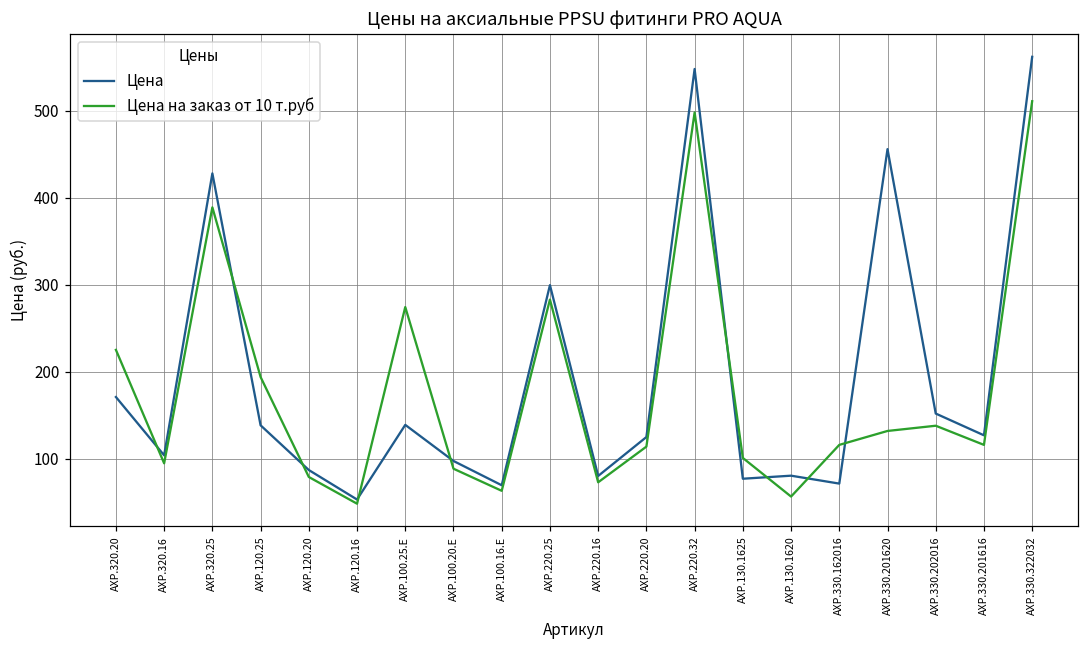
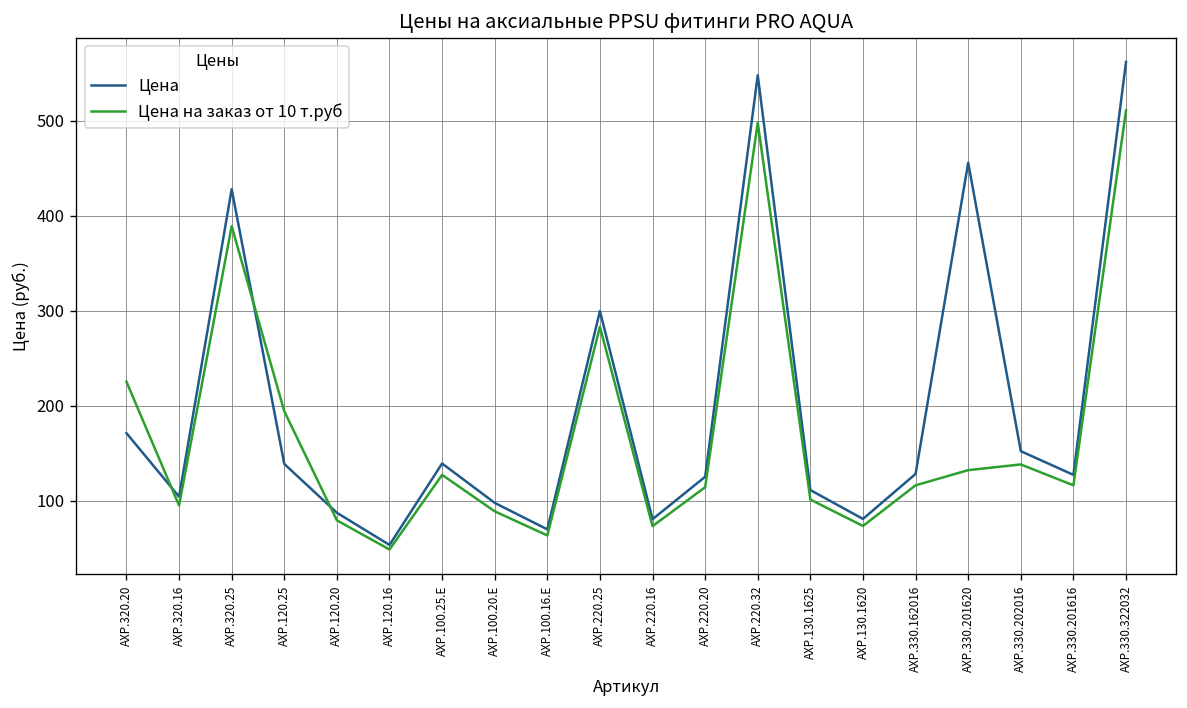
  {
    "Цена": {
      "AXP.320.20": 170,
      "AXP.320.16": 100,
      "AXP.320.25": 430,
      "AXP.120.25": 140,
      "AXP.120.20": 90,
      "AXP.120.16": 50,
      "AXP.100.25.E": 140,
      "AXP.100.20.E": 100,
      "AXP.100.16.E": 70,
      "AXP.220.25": 300,
      "AXP.220.16": 80,
      "AXP.220.20": 130,
      "AXP.220.32": 550,
-     "AXP.130.1625": 80,
+     "AXP.130.1625": 110,
      "AXP.130.1620": 80,
-     "AXP.330.162016": 70,
+     "AXP.330.162016": 130,
      "AXP.330.201620": 460,
      "AXP.330.202016": 150,
      "AXP.330.201616": 130,
      "AXP.330.322032": 560
    },
    "Цена на заказ от 10 т.руб": {
      "AXP.320.20": 230,
      "AXP.320.16": 90,
      "AXP.320.25": 390,
      "AXP.120.25": 190,
      "AXP.120.20": 80,
      "AXP.120.16": 50,
-     "AXP.100.25.E": 270,
+     "AXP.100.25.E": 130,
      "AXP.100.20.E": 90,
      "AXP.100.16.E": 60,
      "AXP.220.25": 280,
      "AXP.220.16": 70,
      "AXP.220.20": 110,
      "AXP.220.32": 500,
      "AXP.130.1625": 100,
-     "AXP.130.1620": 60,
+     "AXP.130.1620": 70,
      "AXP.330.162016": 120,
      "AXP.330.201620": 130,
      "AXP.330.202016": 140,
      "AXP.330.201616": 120,
      "AXP.330.322032": 510
    }
  }
